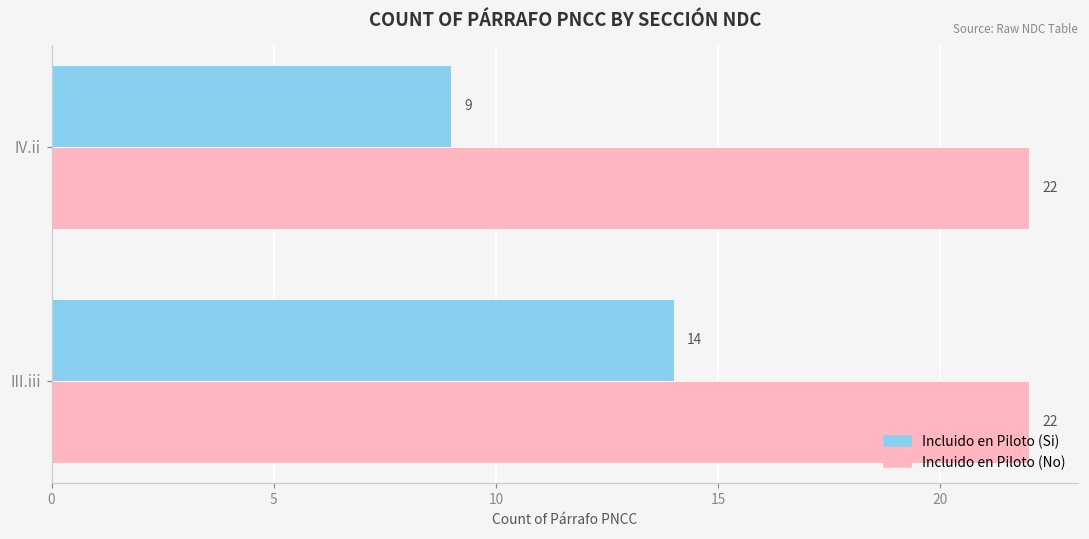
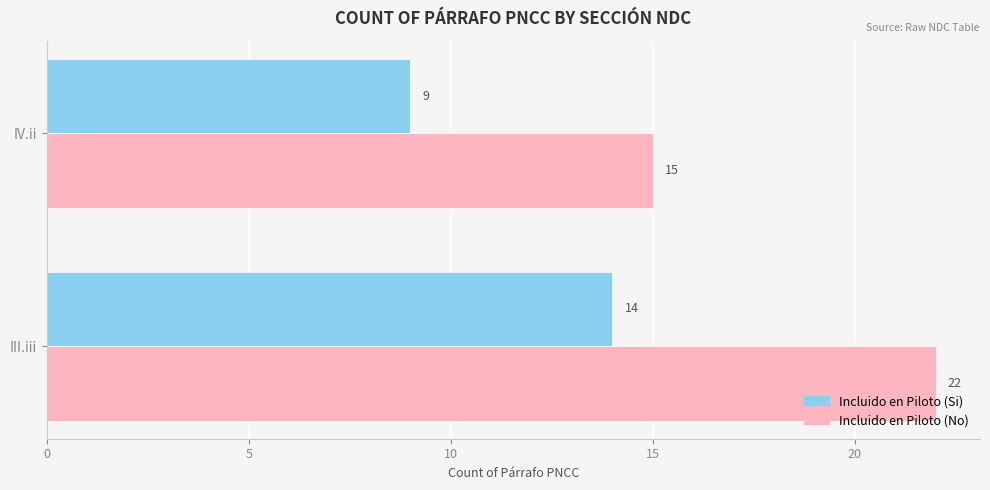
  {
    "Incluido en Piloto (Si)": {
      "IV.ii": 9,
      "III.iii": 14
    },
    "Incluido en Piloto (No)": {
-     "IV.ii": 22,
+     "IV.ii": 15,
      "III.iii": 22
    }
  }
